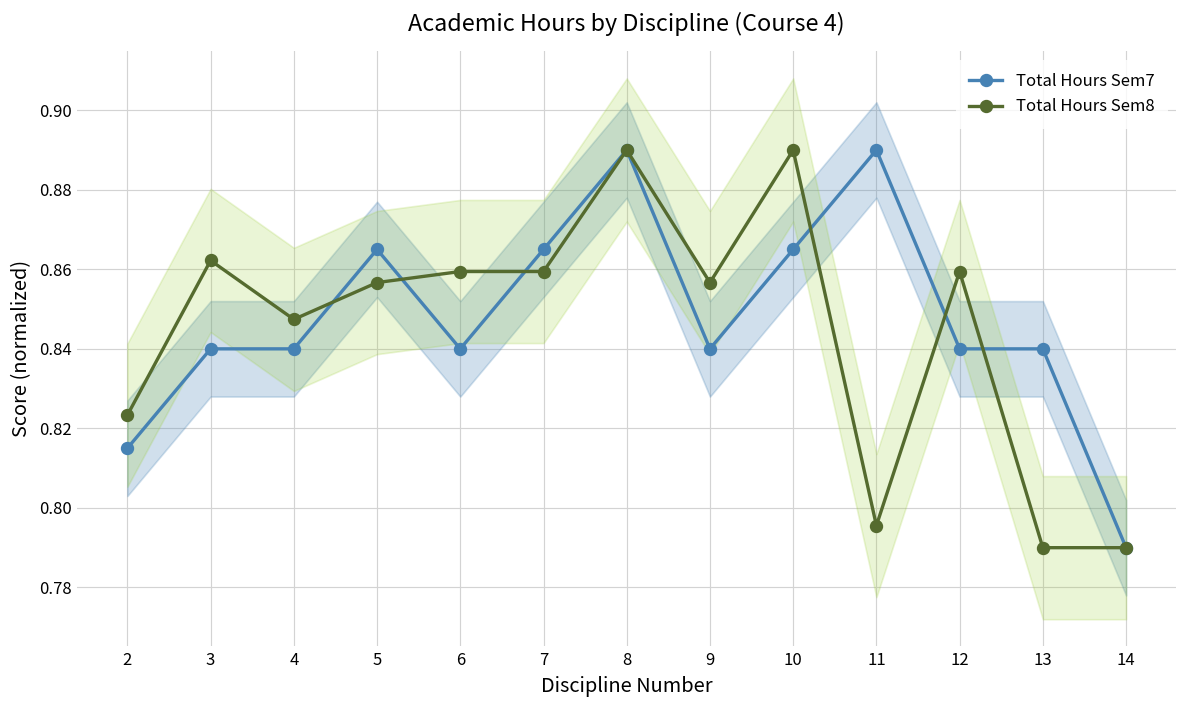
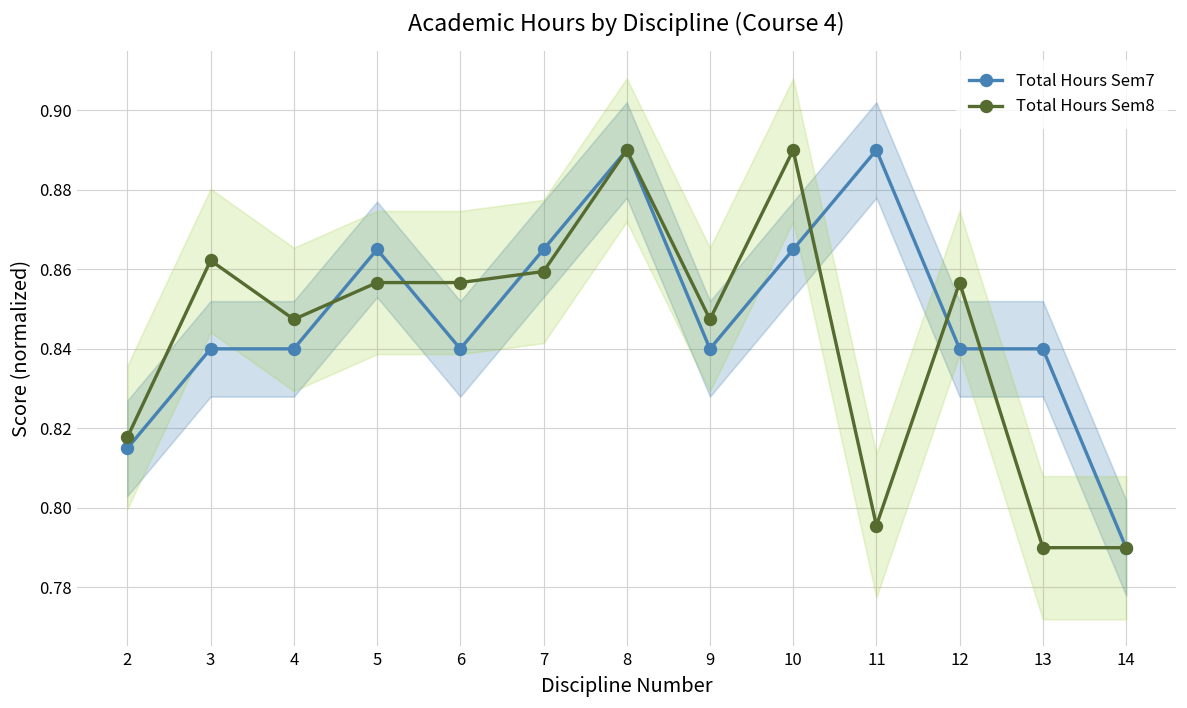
  {
    "Total Hours Sem8": {
-     "2": 0.823,
+     "2": 0.818,
      "3": 0.862,
      "4": 0.847,
      "5": 0.857,
-     "6": 0.859,
+     "6": 0.857,
      "7": 0.859,
-     "9": 0.857,
+     "9": 0.847,
      "10": 0.890,
      "11": 0.796,
-     "12": 0.859,
+     "12": 0.857,
      "13": 0.790
    }
  }
